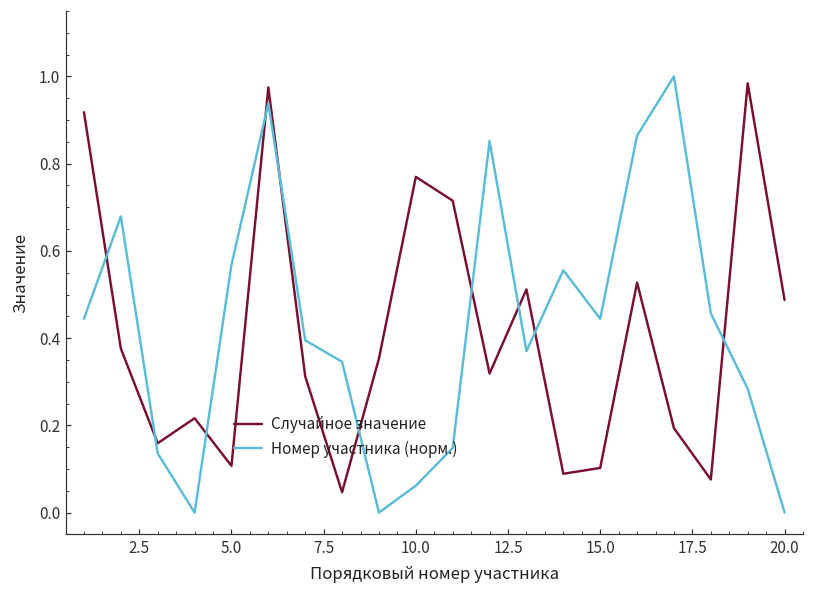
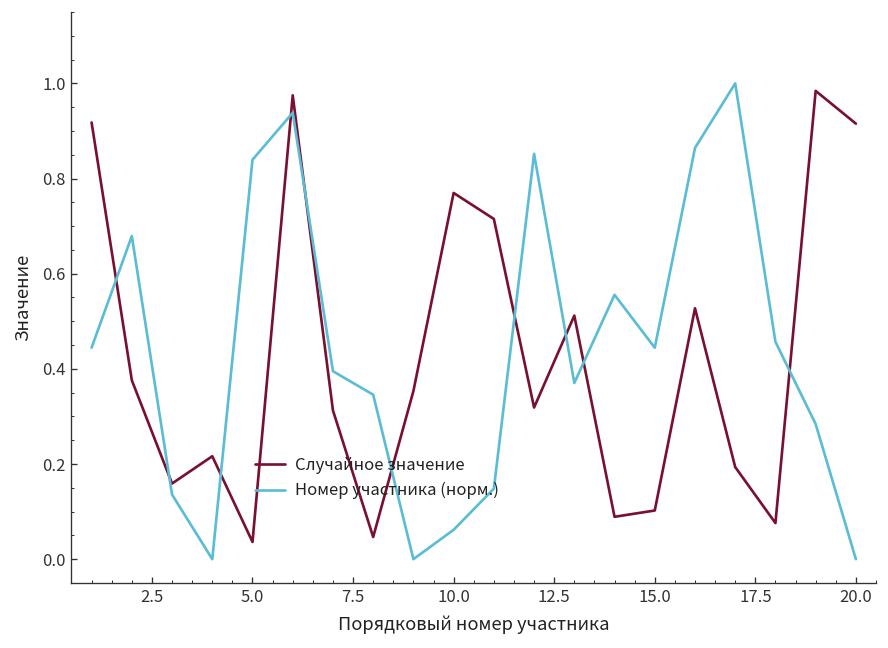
  {
    "Случайное значение": {
-     "5.0": 0.11,
+     "5.0": 0.04,
      "10.0": 0.77,
      "15.0": 0.10,
-     "20.0": 0.49
+     "20.0": 0.92
    },
    "Номер участника (норм.)": {
-     "5.0": 0.57,
+     "5.0": 0.84,
      "10.0": 0.06,
      "15.0": 0.44,
      "20.0": 0.00
    }
  }
